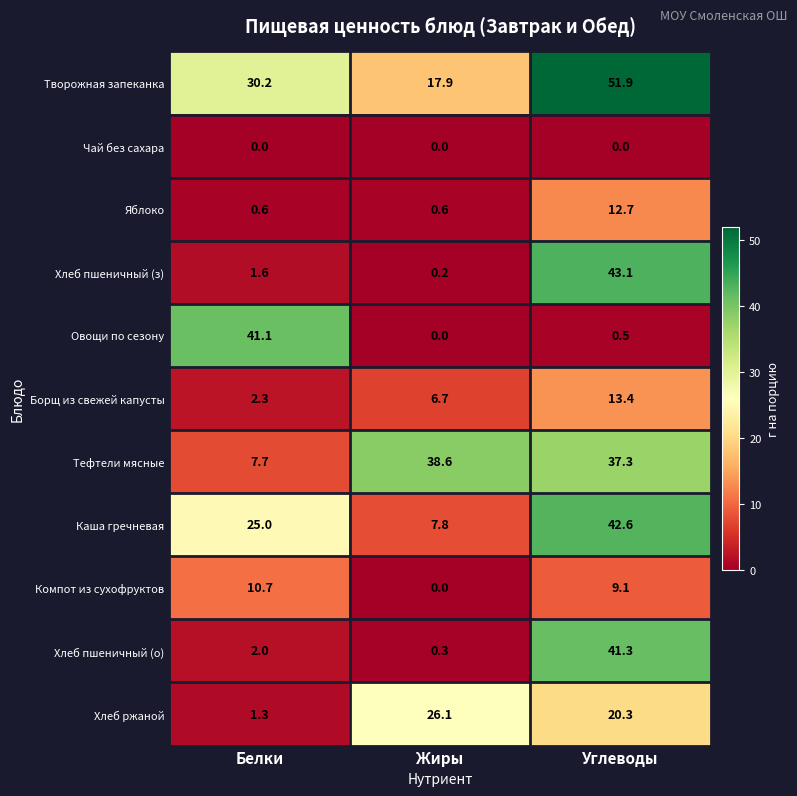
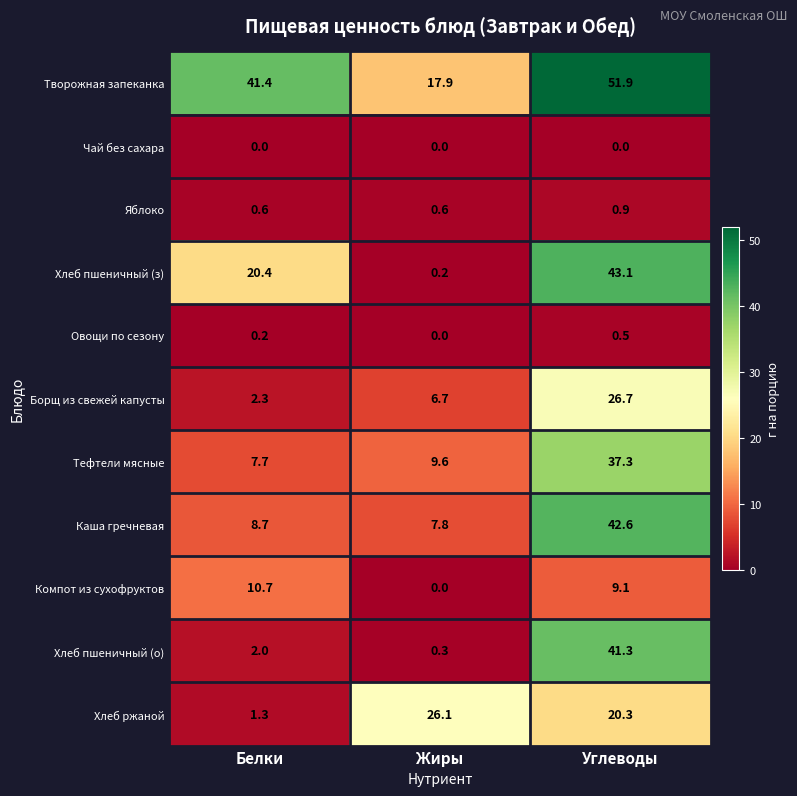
  {
    "Творожная запеканка": {
-     "Белки": 30.2,
+     "Белки": 41.4,
      "Жиры": 17.9,
      "Углеводы": 51.9
    },
    "Чай без сахара": {
      "Белки": 0.0,
      "Жиры": 0.0,
      "Углеводы": 0.0
    },
    "Яблоко": {
      "Белки": 0.6,
      "Жиры": 0.6,
-     "Углеводы": 12.7
+     "Углеводы": 0.9
    },
    "Хлеб пшеничный (з)": {
-     "Белки": 1.6,
+     "Белки": 20.4,
      "Жиры": 0.2,
      "Углеводы": 43.1
    },
    "Овощи по сезону": {
-     "Белки": 41.1,
+     "Белки": 0.2,
      "Жиры": 0.0,
      "Углеводы": 0.5
    },
    "Борщ из свежей капусты": {
      "Белки": 2.3,
      "Жиры": 6.7,
-     "Углеводы": 13.4
+     "Углеводы": 26.7
    },
    "Тефтели мясные": {
      "Белки": 7.7,
-     "Жиры": 38.6,
+     "Жиры": 9.6,
      "Углеводы": 37.3
    },
    "Каша гречневая": {
-     "Белки": 25.0,
+     "Белки": 8.7,
      "Жиры": 7.8,
      "Углеводы": 42.6
    },
    "Компот из сухофруктов": {
      "Белки": 10.7,
      "Жиры": 0.0,
      "Углеводы": 9.1
    },
    "Хлеб пшеничный (о)": {
      "Белки": 2.0,
      "Жиры": 0.3,
      "Углеводы": 41.3
    },
    "Хлеб ржаной": {
      "Белки": 1.3,
      "Жиры": 26.1,
      "Углеводы": 20.3
    }
  }
